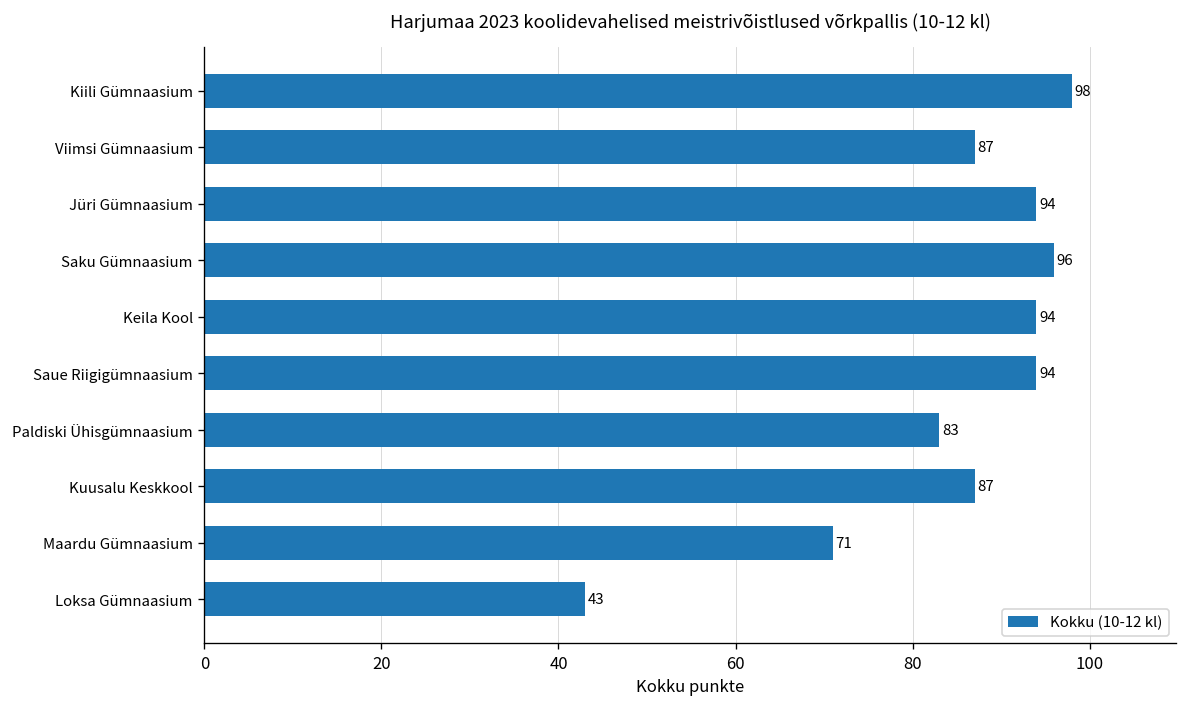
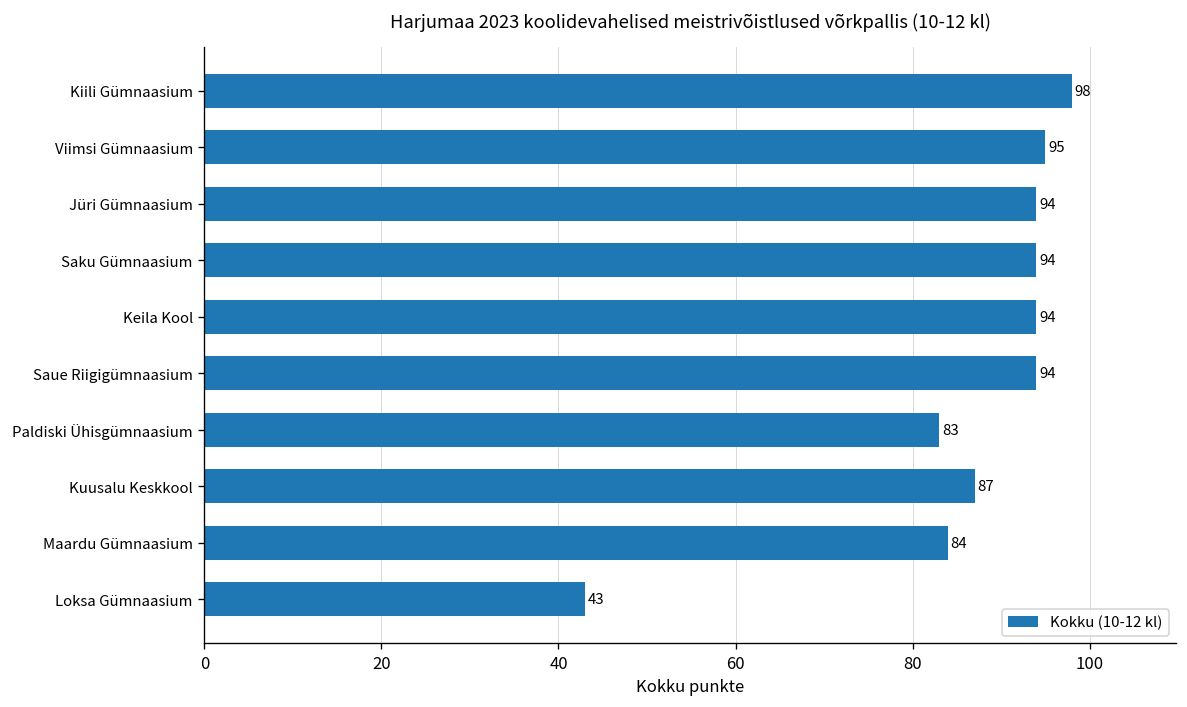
  {
    "Kiili Gümnaasium": 98,
-   "Viimsi Gümnaasium": 87,
+   "Viimsi Gümnaasium": 95,
    "Jüri Gümnaasium": 94,
-   "Saku Gümnaasium": 96,
+   "Saku Gümnaasium": 94,
    "Keila Kool": 94,
    "Saue Riigigümnaasium": 94,
    "Paldiski Ühisgümnaasium": 83,
    "Kuusalu Keskkool": 87,
-   "Maardu Gümnaasium": 71,
+   "Maardu Gümnaasium": 84,
    "Loksa Gümnaasium": 43
  }
